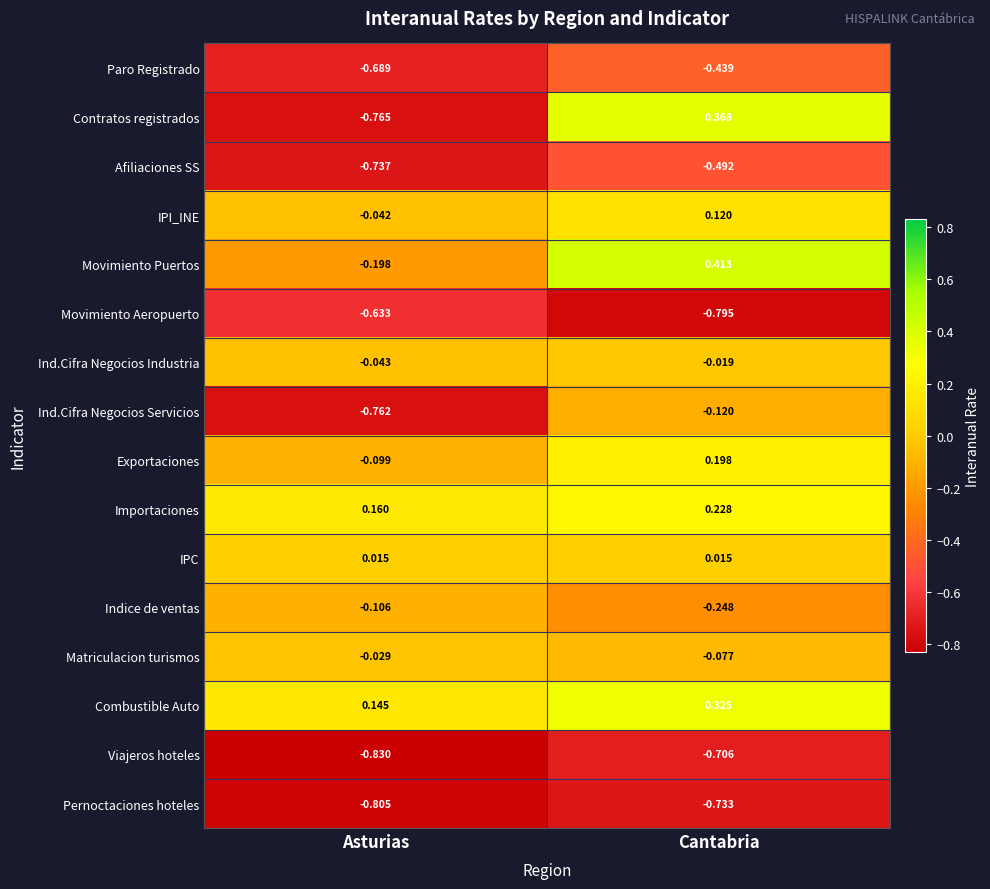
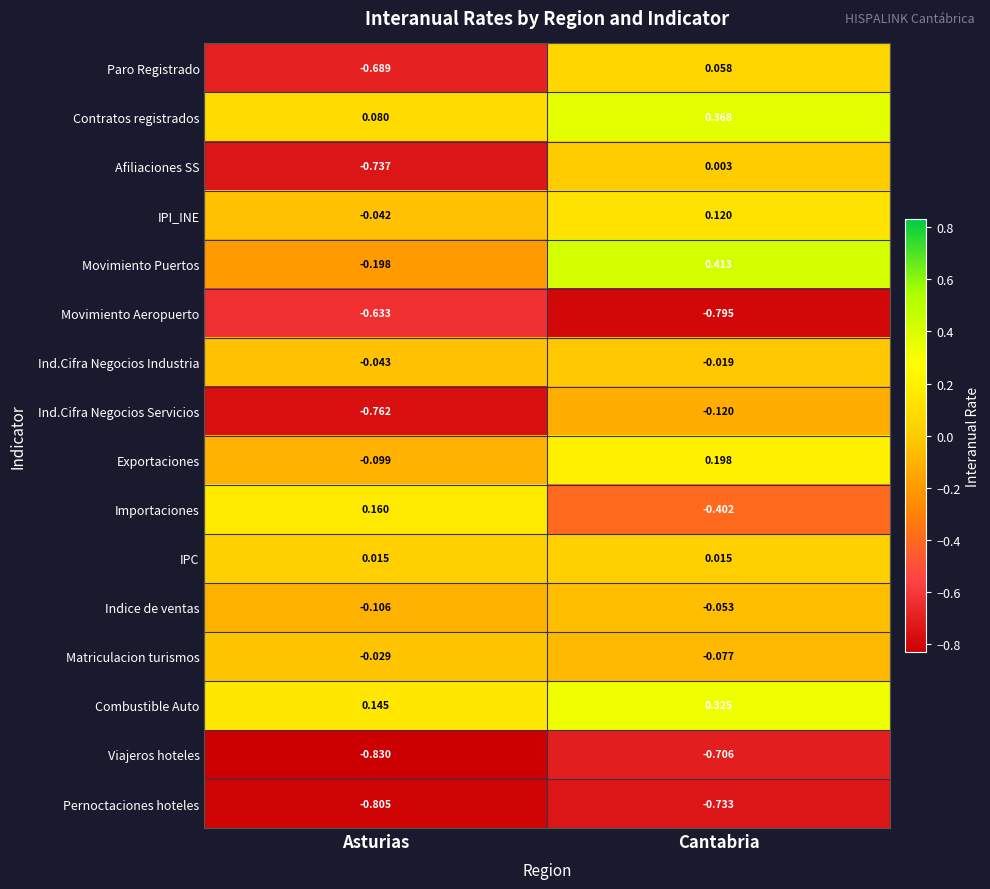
  {
    "Paro Registrado": {
      "Asturias": -0.689,
-     "Cantabria": -0.439
+     "Cantabria": 0.058
    },
    "Contratos registrados": {
-     "Asturias": -0.765,
+     "Asturias": 0.080,
      "Cantabria": 0.368
    },
    "Afiliaciones SS": {
      "Asturias": -0.737,
-     "Cantabria": -0.492
+     "Cantabria": 0.003
    },
    "IPI_INE": {
      "Asturias": -0.042,
      "Cantabria": 0.120
    },
    "Movimiento Puertos": {
      "Asturias": -0.198,
      "Cantabria": 0.413
    },
    "Movimiento Aeropuerto": {
      "Asturias": -0.633,
      "Cantabria": -0.795
    },
    "Ind.Cifra Negocios Industria": {
      "Asturias": -0.043,
      "Cantabria": -0.019
    },
    "Ind.Cifra Negocios Servicios": {
      "Asturias": -0.762,
      "Cantabria": -0.120
    },
    "Exportaciones": {
      "Asturias": -0.099,
      "Cantabria": 0.198
    },
    "Importaciones": {
      "Asturias": 0.160,
-     "Cantabria": 0.228
+     "Cantabria": -0.402
    },
    "IPC": {
      "Asturias": 0.015,
      "Cantabria": 0.015
    },
    "Indice de ventas": {
      "Asturias": -0.106,
-     "Cantabria": -0.248
+     "Cantabria": -0.053
    },
    "Matriculacion turismos": {
      "Asturias": -0.029,
      "Cantabria": -0.077
    },
    "Combustible Auto": {
      "Asturias": 0.145,
      "Cantabria": 0.325
    },
    "Viajeros hoteles": {
      "Asturias": -0.830,
      "Cantabria": -0.706
    },
    "Pernoctaciones hoteles": {
      "Asturias": -0.805,
      "Cantabria": -0.733
    }
  }
